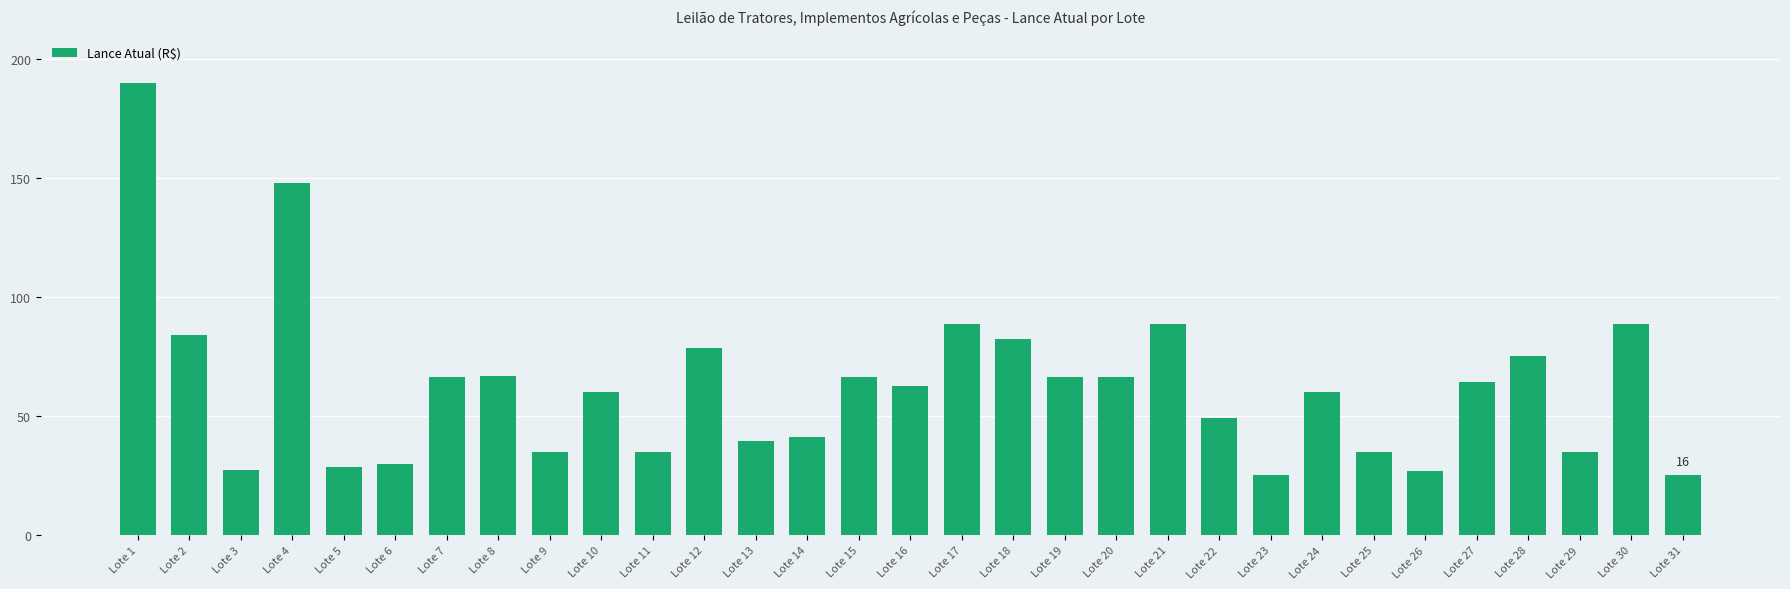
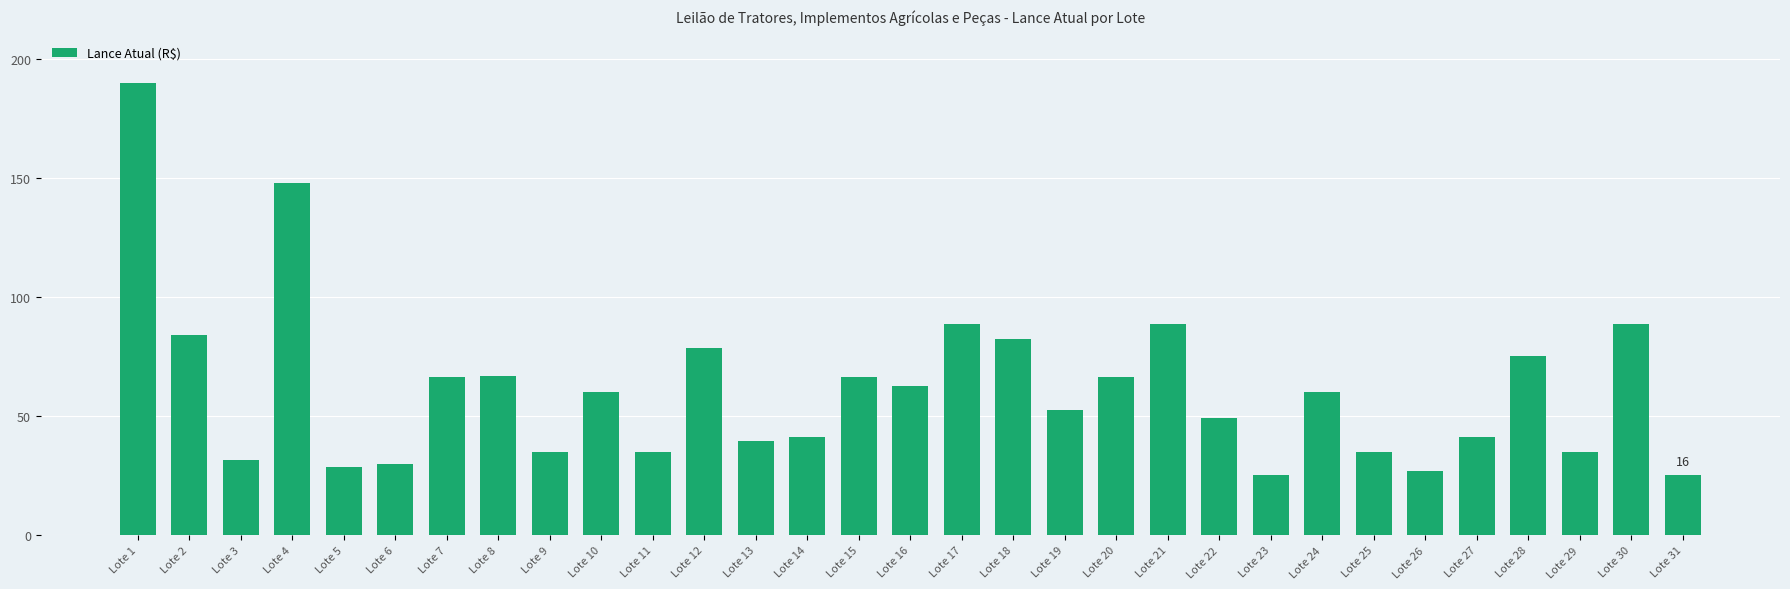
  {
    "Lote 1": 190,
    "Lote 2": 84,
-   "Lote 3": 28,
+   "Lote 3": 32,
    "Lote 4": 148,
    "Lote 5": 29,
    "Lote 6": 30,
    "Lote 7": 67,
    "Lote 8": 67,
    "Lote 9": 35,
    "Lote 10": 60,
    "Lote 11": 35,
    "Lote 12": 79,
    "Lote 13": 40,
    "Lote 14": 41,
    "Lote 15": 67,
    "Lote 16": 63,
    "Lote 17": 89,
    "Lote 18": 82,
-   "Lote 19": 67,
+   "Lote 19": 53,
    "Lote 20": 67,
    "Lote 21": 89,
    "Lote 22": 49,
    "Lote 23": 25,
    "Lote 24": 60,
    "Lote 25": 35,
    "Lote 26": 27,
-   "Lote 27": 64,
+   "Lote 27": 41,
    "Lote 28": 75,
    "Lote 29": 35,
    "Lote 30": 89
  }
